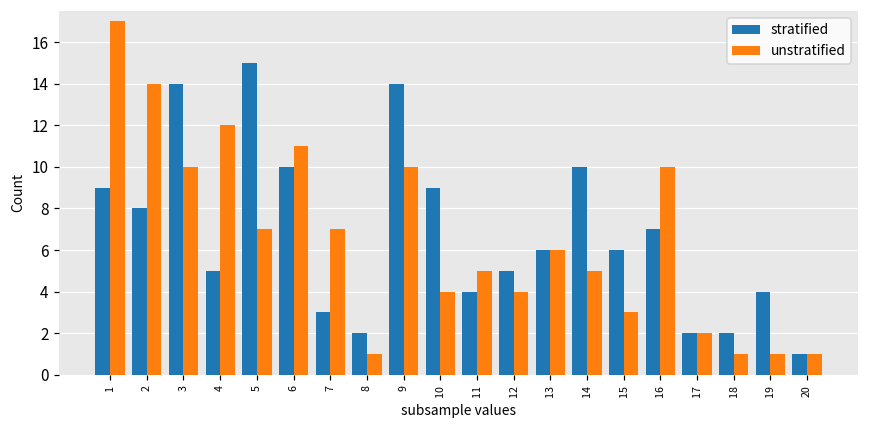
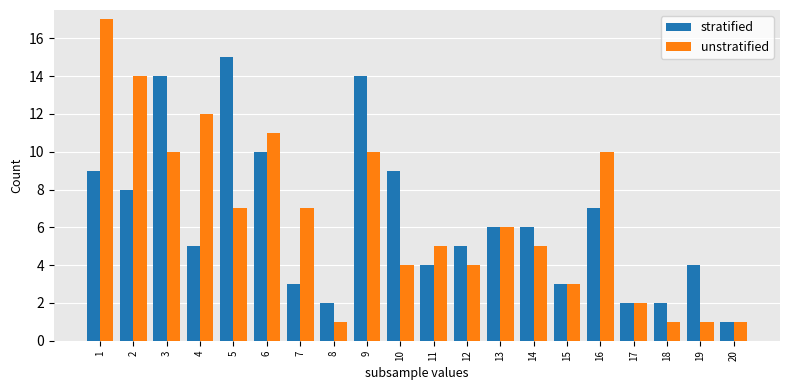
  {
    "stratified": {
      "1": 9,
      "2": 8,
      "3": 14,
      "4": 5,
      "5": 15,
      "6": 10,
      "7": 3,
      "8": 2,
      "9": 14,
      "10": 9,
      "11": 4,
      "12": 5,
      "13": 6,
-     "14": 10,
-     "15": 6,
+     "14": 6,
+     "15": 3,
      "16": 7,
      "17": 2,
      "18": 2,
      "19": 4,
      "20": 1
    },
    "unstratified": {
      "1": 17,
      "2": 14,
      "3": 10,
      "4": 12,
      "5": 7,
      "6": 11,
      "7": 7,
      "8": 1,
      "9": 10,
      "10": 4,
      "11": 5,
      "12": 4,
      "13": 6,
      "14": 5,
      "15": 3,
      "16": 10,
      "17": 2,
      "18": 1,
      "19": 1,
      "20": 1
    }
  }
